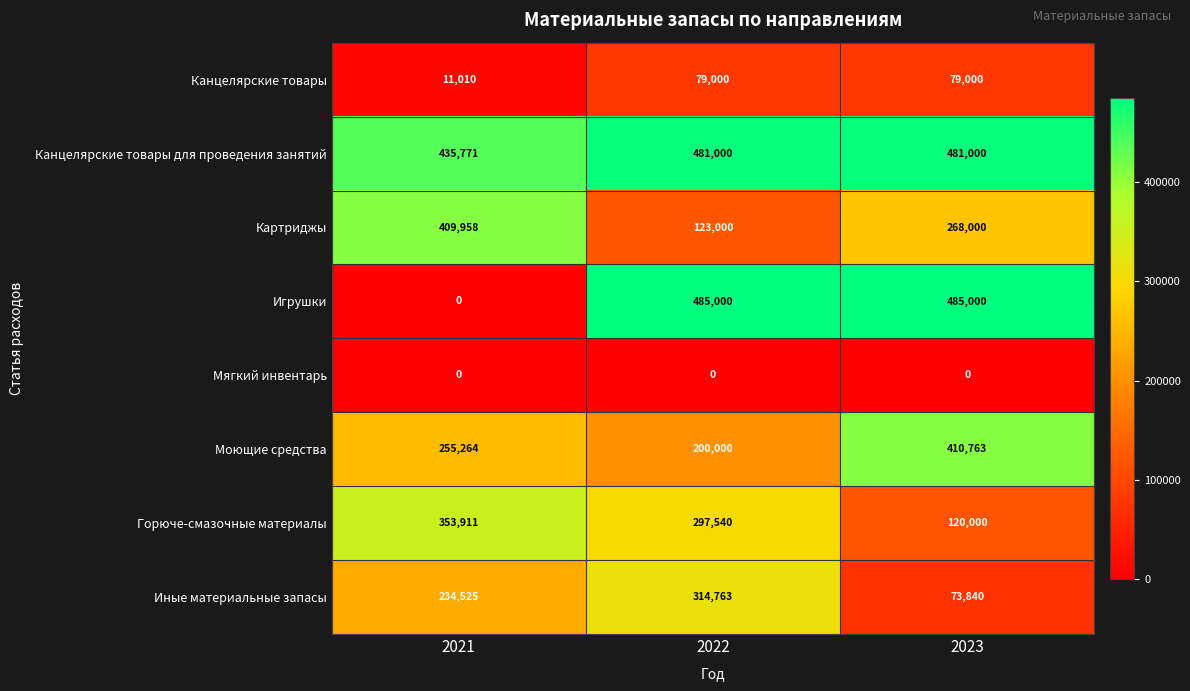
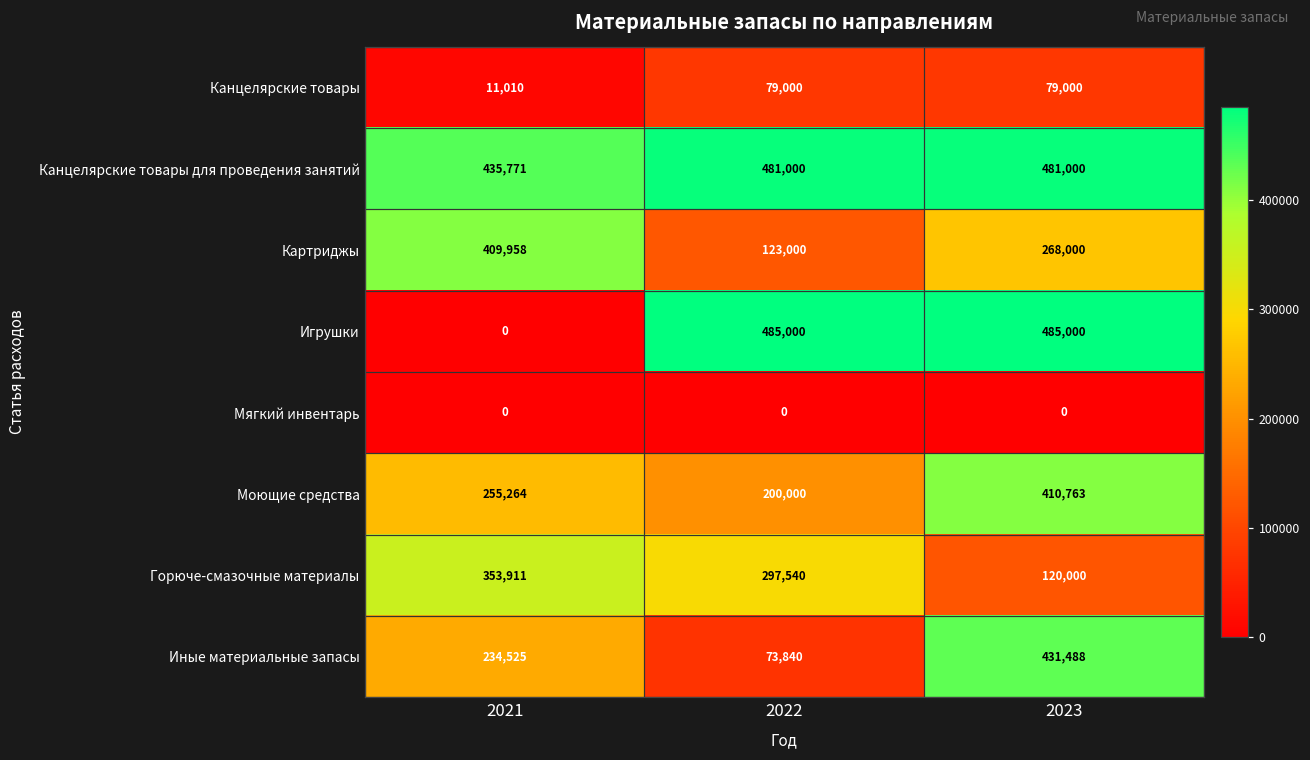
  {
    "Канцелярские товары": {
      "2021": "11,010",
      "2022": "79,000",
      "2023": "79,000"
    },
    "Канцелярские товары для проведения занятий": {
      "2021": "435,771",
      "2022": "481,000",
      "2023": "481,000"
    },
    "Картриджы": {
      "2021": "409,958",
      "2022": "123,000",
      "2023": "268,000"
    },
    "Игрушки": {
      "2021": "0",
      "2022": "485,000",
      "2023": "485,000"
    },
    "Мягкий инвентарь": {
      "2021": "0",
      "2022": "0",
      "2023": "0"
    },
    "Моющие средства": {
      "2021": "255,264",
      "2022": "200,000",
      "2023": "410,763"
    },
    "Горюче-смазочные материалы": {
      "2021": "353,911",
      "2022": "297,540",
      "2023": "120,000"
    },
    "Иные материальные запасы": {
      "2021": "234,525",
-     "2022": "314,763",
-     "2023": "73,840"
+     "2022": "73,840",
+     "2023": "431,488"
    }
  }
